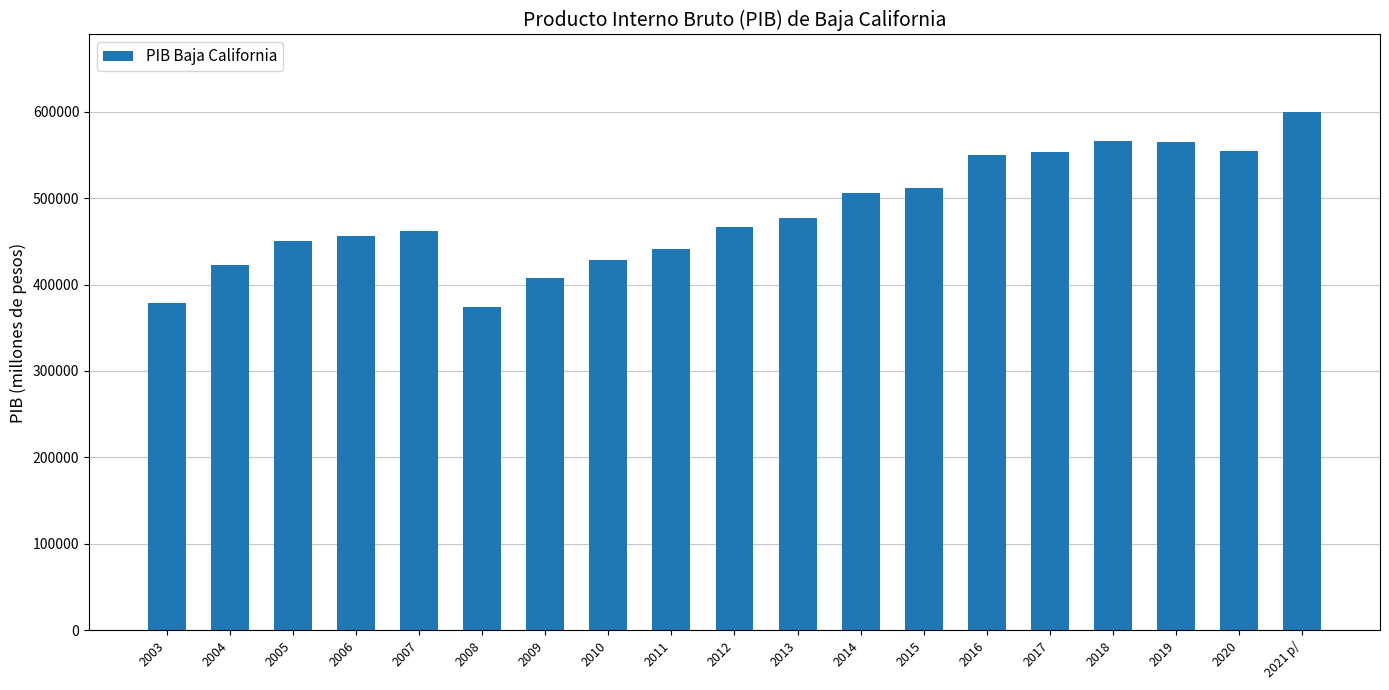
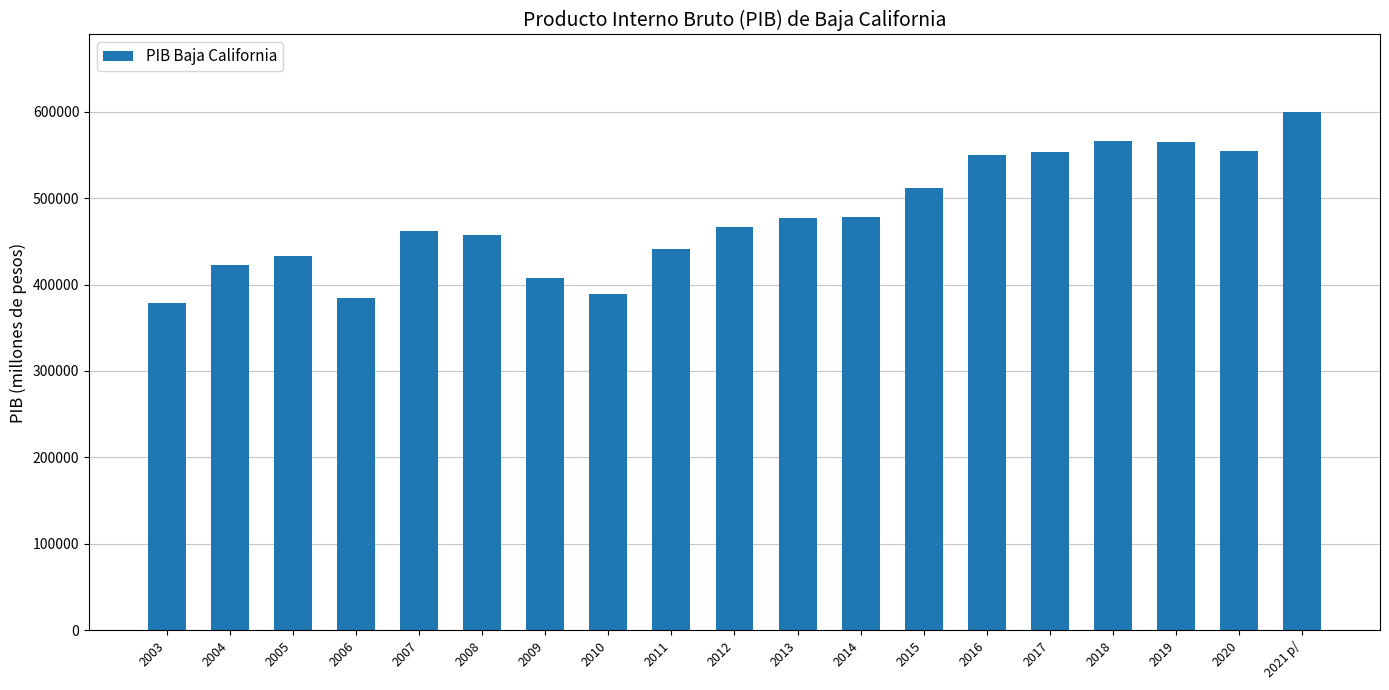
  {
    "2003": 380000,
    "2004": 420000,
-   "2005": 450000,
-   "2006": 460000,
+   "2005": 430000,
+   "2006": 380000,
    "2007": 460000,
-   "2008": 370000,
+   "2008": 460000,
    "2009": 410000,
-   "2010": 430000,
+   "2010": 390000,
    "2011": 440000,
    "2012": 470000,
    "2013": 480000,
-   "2014": 510000,
+   "2014": 480000,
    "2015": 510000,
    "2016": 550000,
    "2017": 550000,
    "2018": 570000,
    "2019": 560000,
    "2020": 550000,
    "2021 p/": 600000
  }
